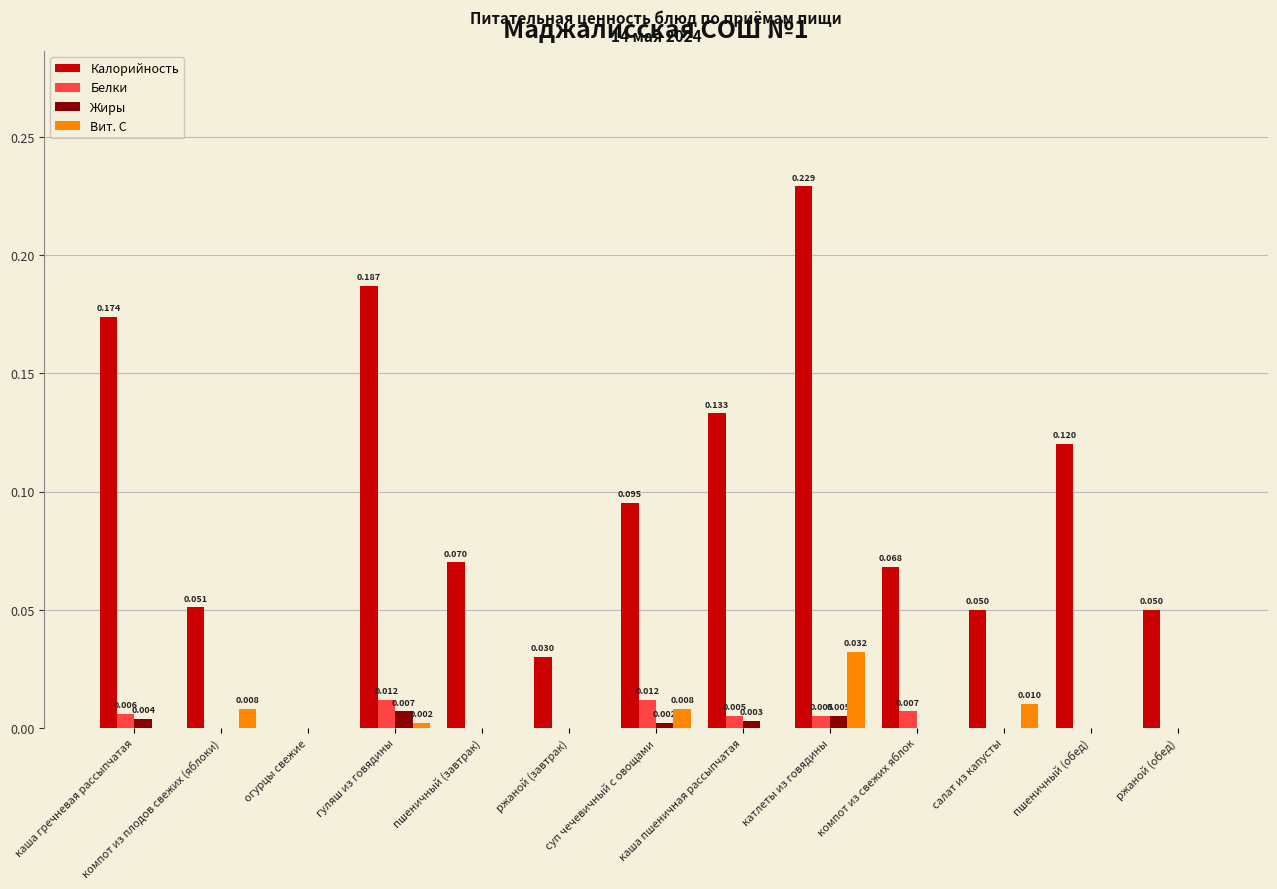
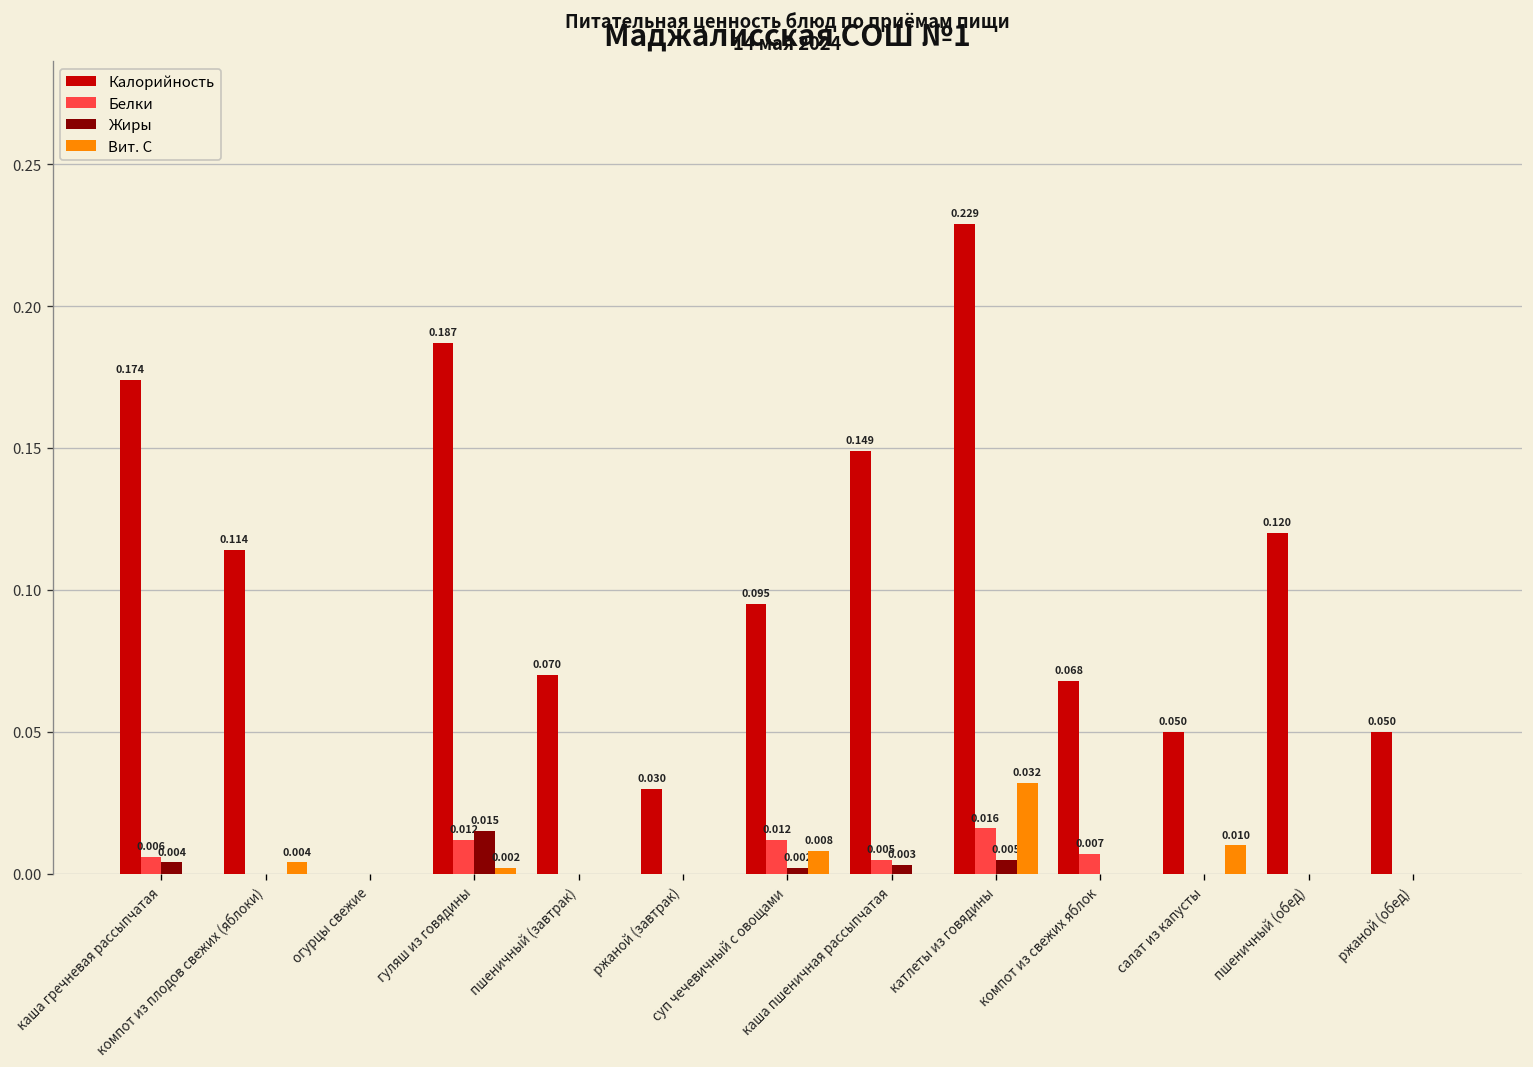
  {
    "Калорийность": {
      "каша гречневая рассыпчатая": 0.174,
-     "компот из плодов свежих (яблоки)": 0.051,
+     "компот из плодов свежих (яблоки)": 0.114,
      "гуляш из говядины": 0.187,
      "пшеничный (завтрак)": 0.070,
      "ржаной (завтрак)": 0.030,
      "суп чечевичный с овощами": 0.095,
-     "каша пшеничная рассыпчатая": 0.133,
+     "каша пшеничная рассыпчатая": 0.149,
      "катлеты из говядины": 0.229,
      "компот из свежих яблок": 0.068,
      "салат из капусты": 0.050,
      "пшеничный (обед)": 0.120,
      "ржаной (обед)": 0.050
    },
    "Белки": {
      "каша гречневая рассыпчатая": 0.006,
      "гуляш из говядины": 0.012,
      "суп чечевичный с овощами": 0.012,
      "каша пшеничная рассыпчатая": 0.005,
-     "катлеты из говядины": 0.005,
+     "катлеты из говядины": 0.016,
      "компот из свежих яблок": 0.007
    },
    "Жиры": {
      "каша гречневая рассыпчатая": 0.004,
-     "гуляш из говядины": 0.007,
+     "гуляш из говядины": 0.015,
      "суп чечевичный с овощами": 0.002,
      "каша пшеничная рассыпчатая": 0.003,
      "катлеты из говядины": 0.005
    },
    "Вит. С": {
-     "компот из плодов свежих (яблоки)": 0.008,
+     "компот из плодов свежих (яблоки)": 0.004,
      "гуляш из говядины": 0.002,
      "суп чечевичный с овощами": 0.008,
      "катлеты из говядины": 0.032,
      "салат из капусты": 0.010
    }
  }
